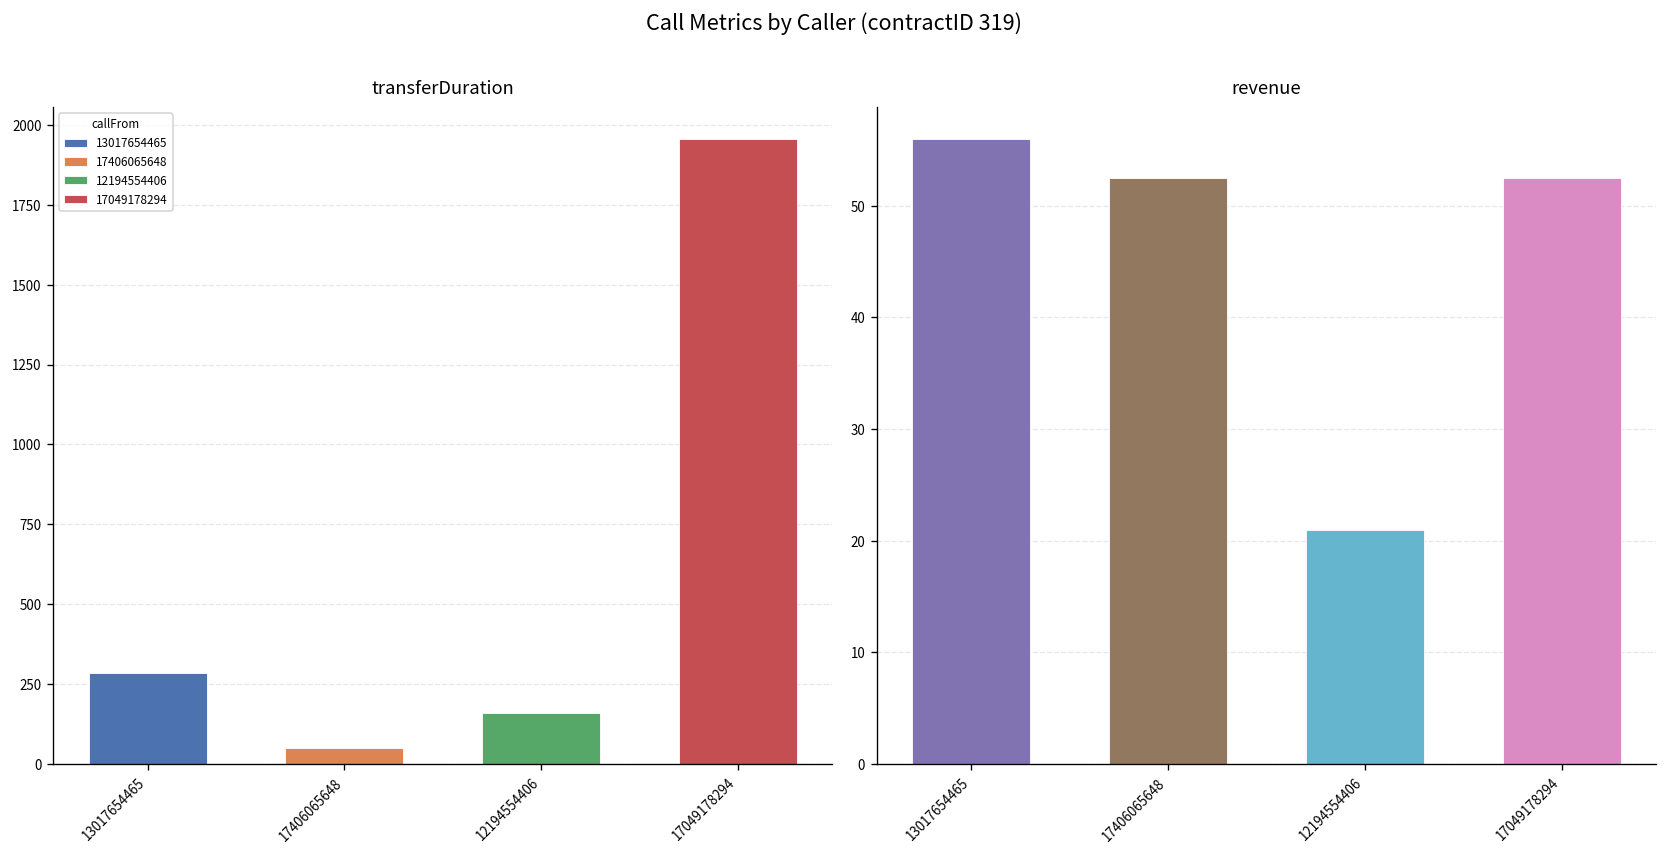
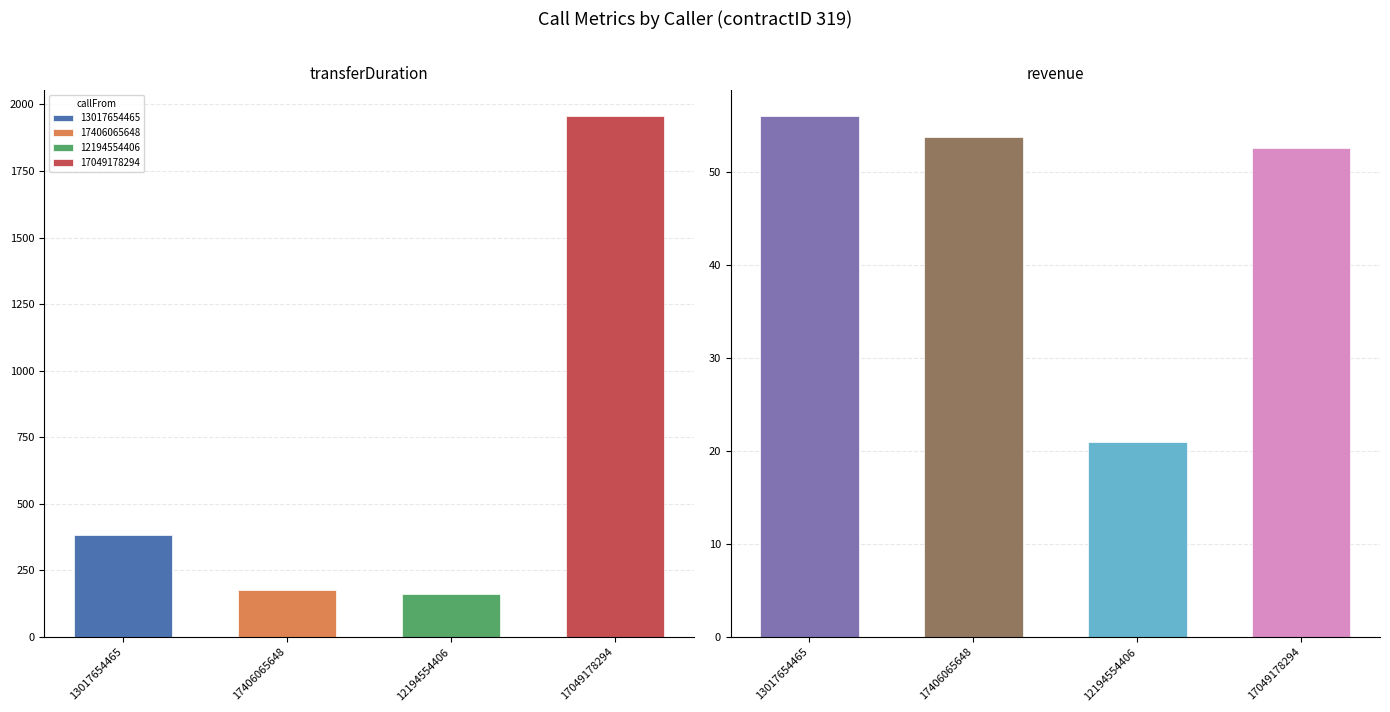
  {
    "transferDuration": {
-     "13017654465": 280,
-     "17406065648": 50,
+     "13017654465": 390,
+     "17406065648": 180,
      "12194554406": 160,
      "17049178294": 1960
    },
    "revenue": {
      "13017654465": 56,
-     "17406065648": 53,
+     "17406065648": 54,
      "12194554406": 21,
      "17049178294": 53
    }
  }
